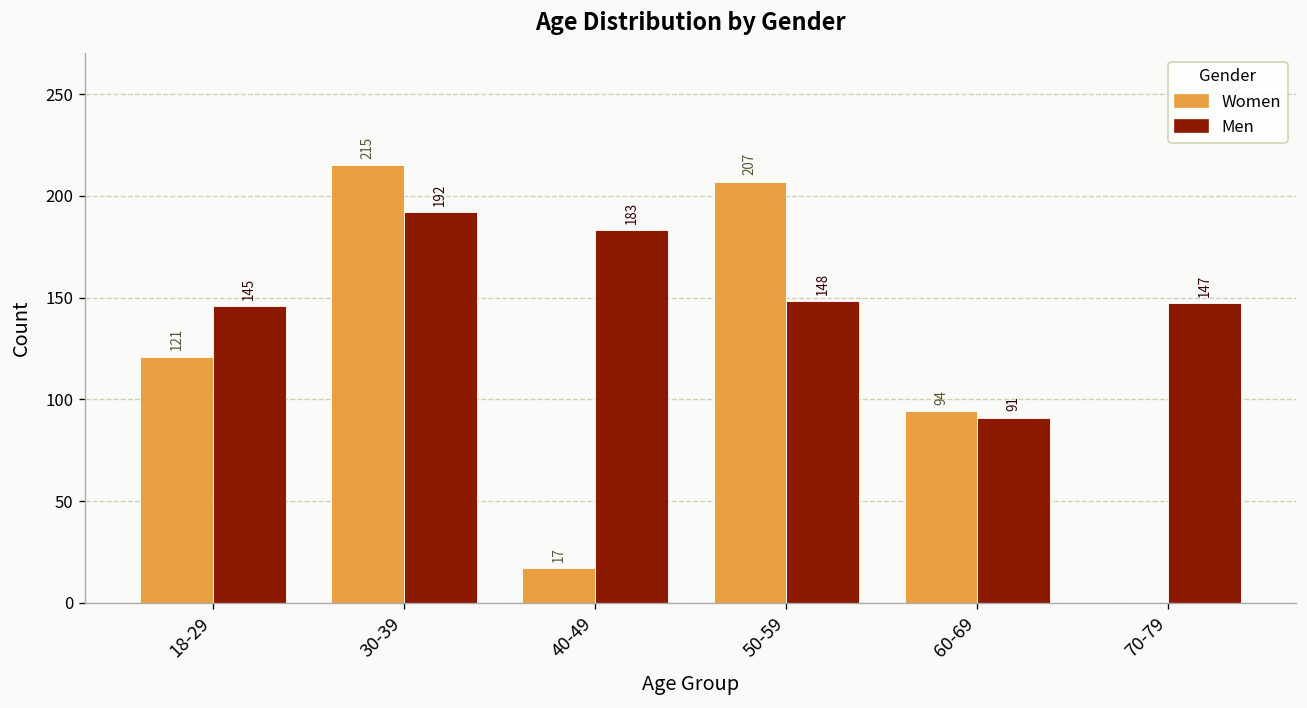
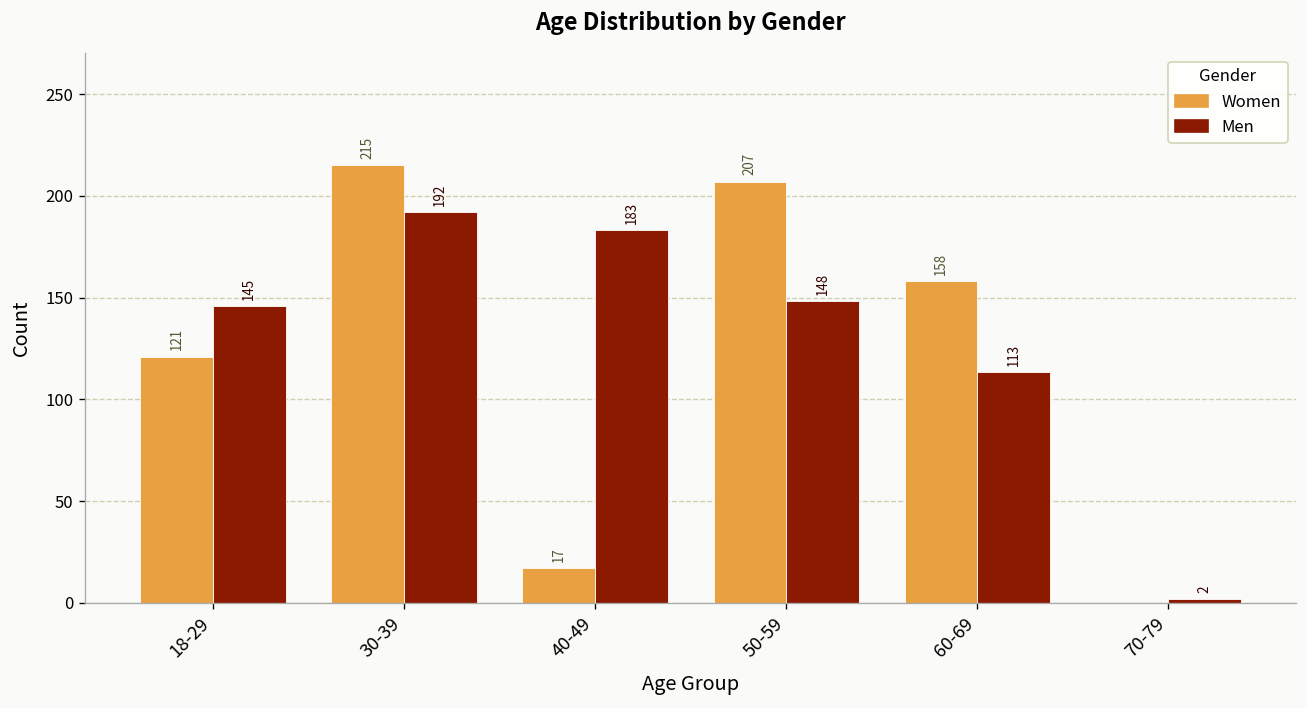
  {
    "Women": {
      "18-29": 121,
      "30-39": 215,
      "40-49": 17,
      "50-59": 207,
-     "60-69": 94
+     "60-69": 158
    },
    "Men": {
      "30-39": 192,
      "40-49": 183,
      "50-59": 148,
-     "60-69": 91,
-     "70-79": 147
+     "60-69": 113,
+     "70-79": 2
    }
  }
